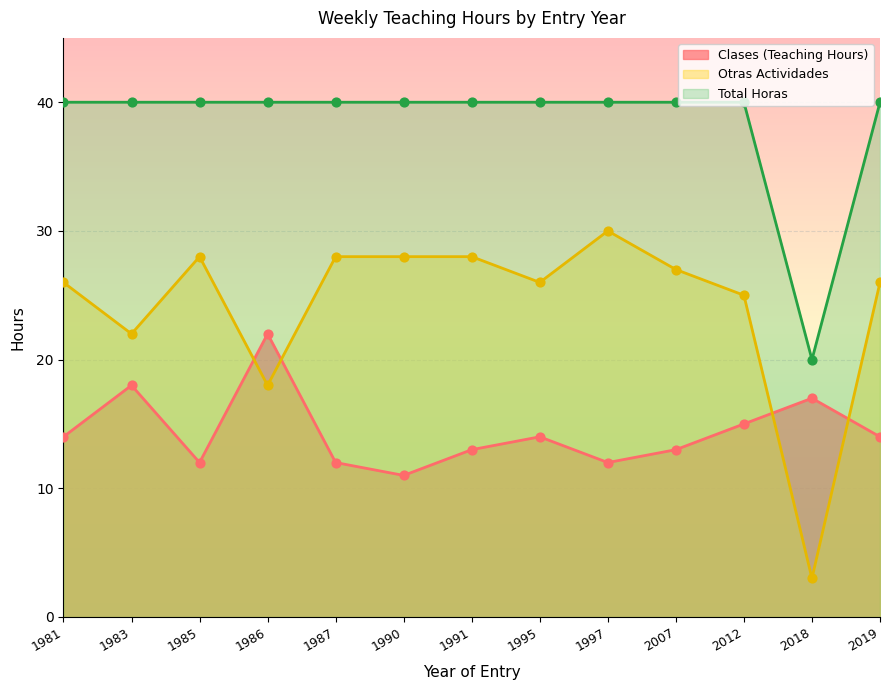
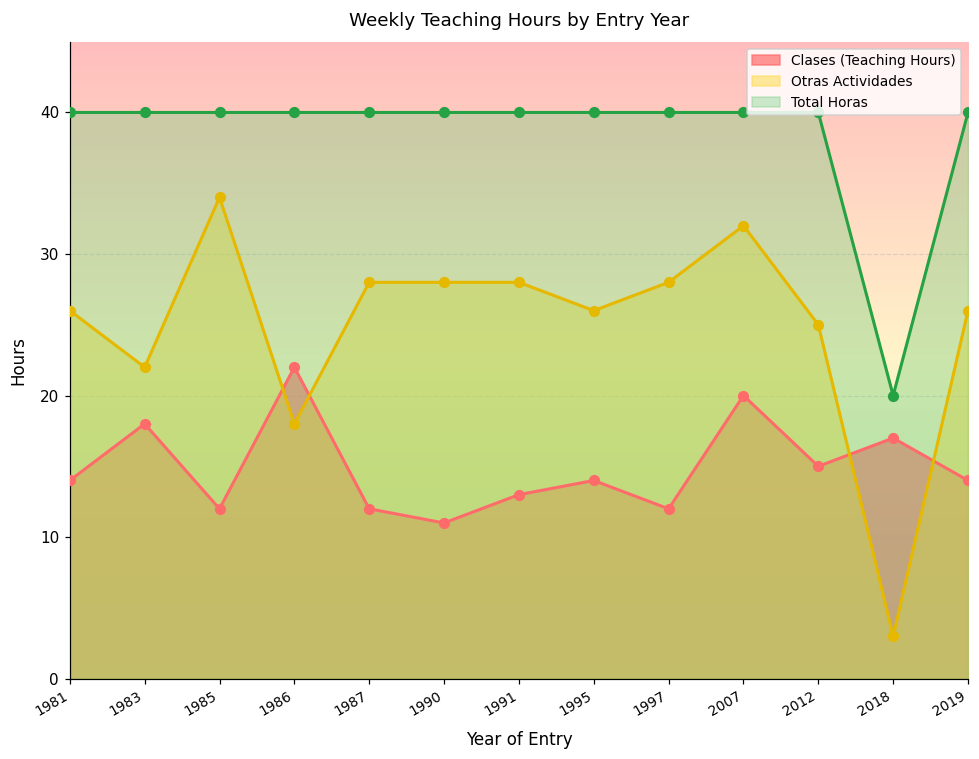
  {
    "Clases (Teaching Hours)": {
      "1981": 14,
      "1983": 18,
      "1985": 12,
      "1986": 22,
      "1987": 12,
      "1990": 11,
      "1991": 13,
      "1995": 14,
      "1997": 12,
-     "2007": 13,
+     "2007": 20,
      "2012": 15,
      "2018": 17,
      "2019": 14
    },
    "Otras Actividades": {
      "1981": 26,
      "1983": 22,
-     "1985": 28,
+     "1985": 34,
      "1986": 18,
      "1987": 28,
      "1990": 28,
      "1991": 28,
      "1995": 26,
-     "1997": 30,
-     "2007": 27,
+     "1997": 28,
+     "2007": 32,
      "2012": 25,
      "2018": 3,
      "2019": 26
    },
    "Total Horas": {
      "1981": 40,
      "1983": 40,
      "1985": 40,
      "1986": 40,
      "1987": 40,
      "1990": 40,
      "1991": 40,
      "1995": 40,
      "1997": 40,
      "2007": 40,
      "2018": 20,
      "2019": 40
    }
  }
